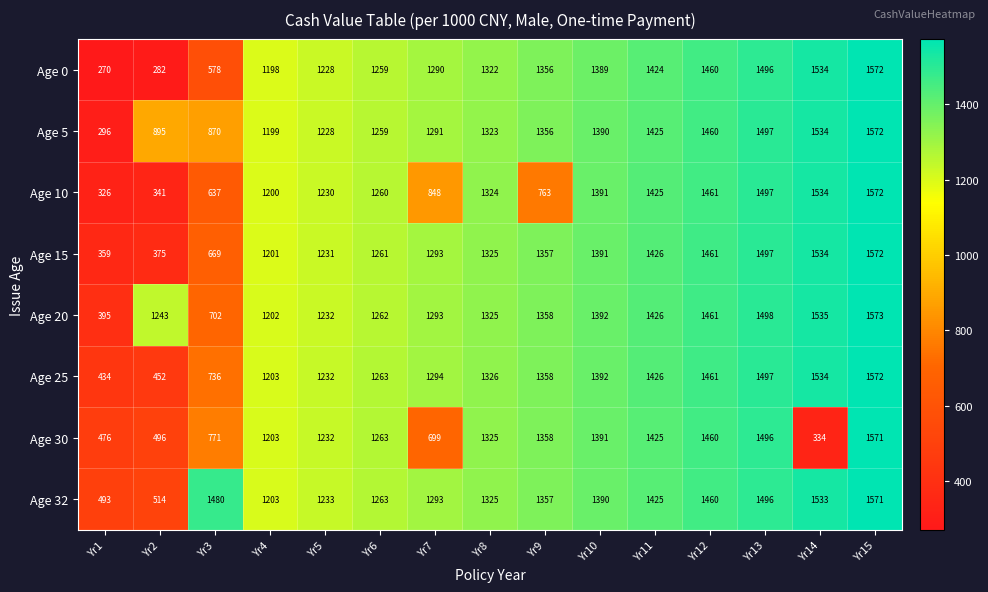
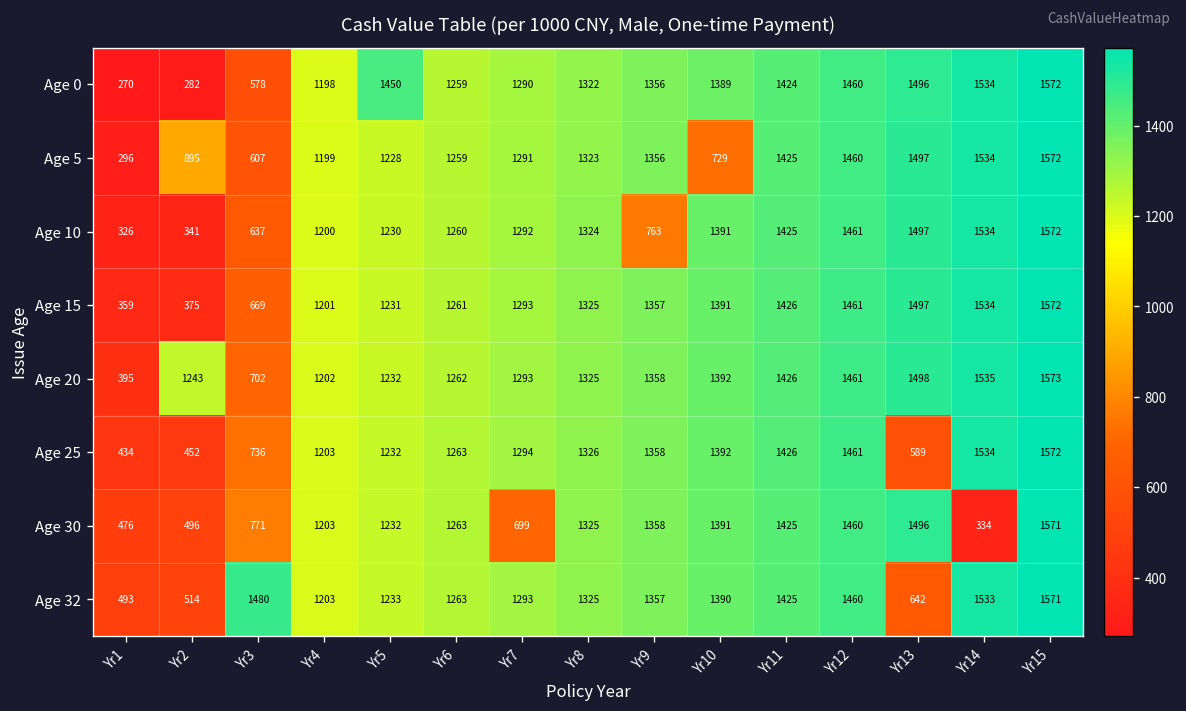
  {
    "Age 0": {
      "Yr1": 270,
      "Yr2": 282,
      "Yr3": 578,
      "Yr4": 1198,
-     "Yr5": 1228,
+     "Yr5": 1450,
      "Yr6": 1259,
      "Yr7": 1290,
      "Yr8": 1322,
      "Yr9": 1356,
      "Yr10": 1389,
      "Yr11": 1424,
      "Yr12": 1460,
      "Yr13": 1496,
      "Yr14": 1534,
      "Yr15": 1572
    },
    "Age 5": {
      "Yr1": 296,
      "Yr2": 895,
-     "Yr3": 870,
+     "Yr3": 607,
      "Yr4": 1199,
      "Yr5": 1228,
      "Yr6": 1259,
      "Yr7": 1291,
      "Yr8": 1323,
      "Yr9": 1356,
-     "Yr10": 1390,
+     "Yr10": 729,
      "Yr11": 1425,
      "Yr12": 1460,
      "Yr13": 1497,
      "Yr14": 1534,
      "Yr15": 1572
    },
    "Age 10": {
      "Yr1": 326,
      "Yr2": 341,
      "Yr3": 637,
      "Yr4": 1200,
      "Yr5": 1230,
      "Yr6": 1260,
-     "Yr7": 848,
+     "Yr7": 1292,
      "Yr8": 1324,
      "Yr9": 763,
      "Yr10": 1391,
      "Yr11": 1425,
      "Yr12": 1461,
      "Yr13": 1497,
      "Yr14": 1534,
      "Yr15": 1572
    },
    "Age 15": {
      "Yr1": 359,
      "Yr2": 375,
      "Yr3": 669,
      "Yr4": 1201,
      "Yr5": 1231,
      "Yr6": 1261,
      "Yr7": 1293,
      "Yr8": 1325,
      "Yr9": 1357,
      "Yr10": 1391,
      "Yr11": 1426,
      "Yr12": 1461,
      "Yr13": 1497,
      "Yr14": 1534,
      "Yr15": 1572
    },
    "Age 20": {
      "Yr1": 395,
      "Yr2": 1243,
      "Yr3": 702,
      "Yr4": 1202,
      "Yr5": 1232,
      "Yr6": 1262,
      "Yr7": 1293,
      "Yr8": 1325,
      "Yr9": 1358,
      "Yr10": 1392,
      "Yr11": 1426,
      "Yr12": 1461,
      "Yr13": 1498,
      "Yr14": 1535,
      "Yr15": 1573
    },
    "Age 25": {
      "Yr1": 434,
      "Yr2": 452,
      "Yr3": 736,
      "Yr4": 1203,
      "Yr5": 1232,
      "Yr6": 1263,
      "Yr7": 1294,
      "Yr8": 1326,
      "Yr9": 1358,
      "Yr10": 1392,
      "Yr11": 1426,
      "Yr12": 1461,
-     "Yr13": 1497,
+     "Yr13": 589,
      "Yr14": 1534,
      "Yr15": 1572
    },
    "Age 30": {
      "Yr1": 476,
      "Yr2": 496,
      "Yr3": 771,
      "Yr4": 1203,
      "Yr5": 1232,
      "Yr6": 1263,
      "Yr7": 699,
      "Yr8": 1325,
      "Yr9": 1358,
      "Yr10": 1391,
      "Yr11": 1425,
      "Yr12": 1460,
      "Yr13": 1496,
      "Yr14": 334,
      "Yr15": 1571
    },
    "Age 32": {
      "Yr1": 493,
      "Yr2": 514,
      "Yr3": 1480,
      "Yr4": 1203,
      "Yr5": 1233,
      "Yr6": 1263,
      "Yr7": 1293,
      "Yr8": 1325,
      "Yr9": 1357,
      "Yr10": 1390,
      "Yr11": 1425,
      "Yr12": 1460,
-     "Yr13": 1496,
+     "Yr13": 642,
      "Yr14": 1533,
      "Yr15": 1571
    }
  }
